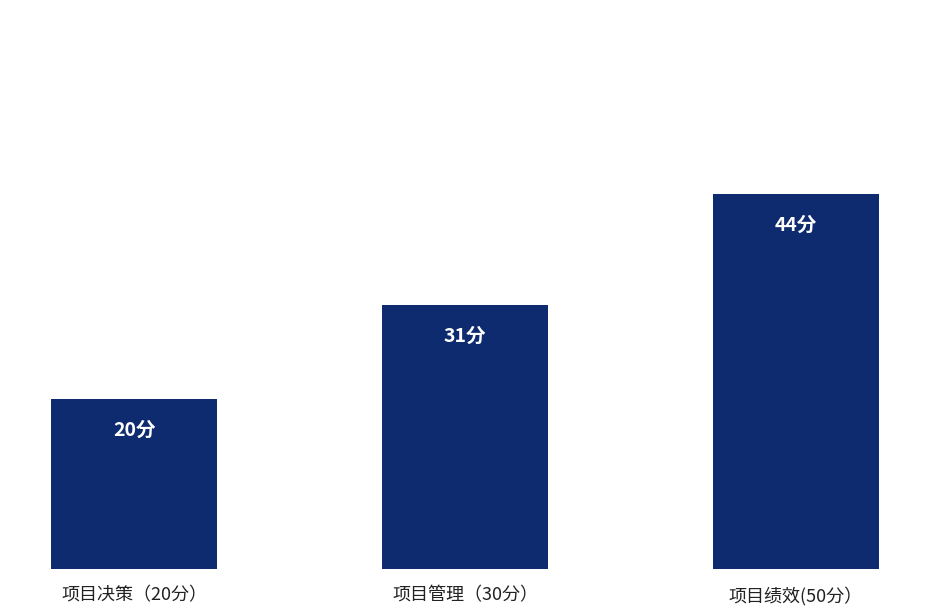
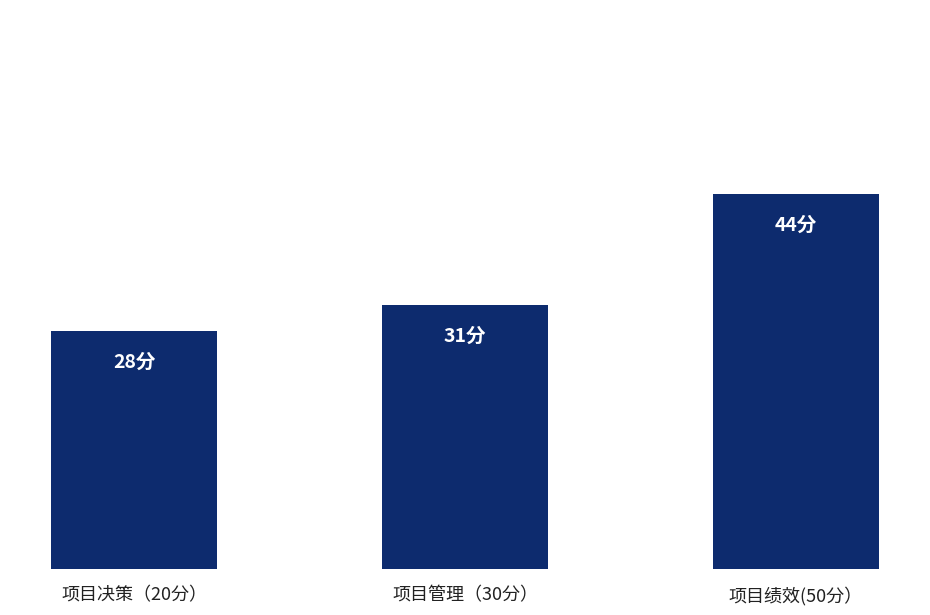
  {
-   "项目决策（20分）": "20分",
+   "项目决策（20分）": "28分",
    "项目管理（30分）": "31分",
    "项目绩效(50分）": "44分"
  }
